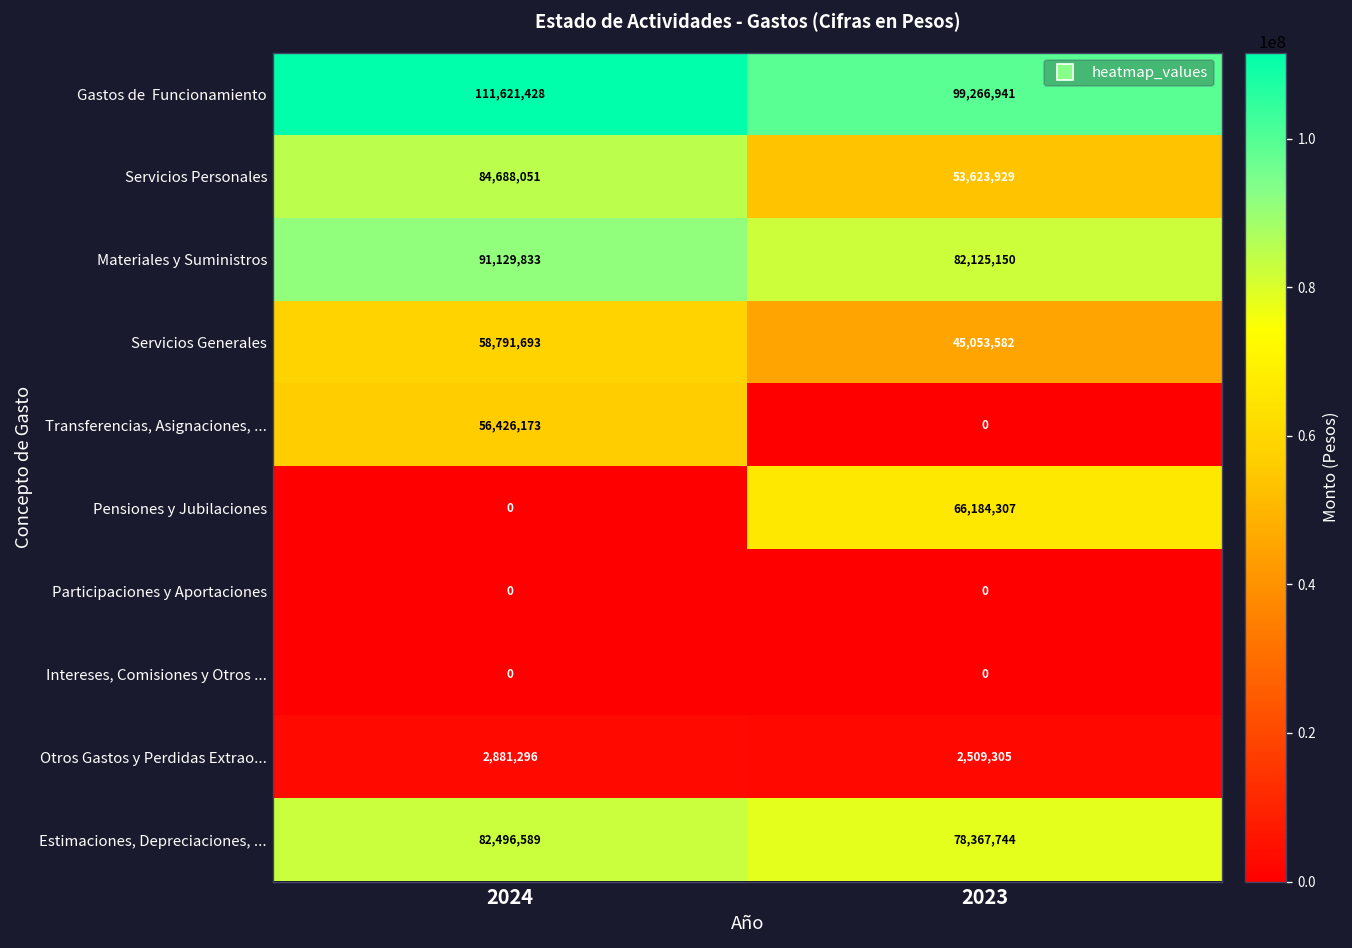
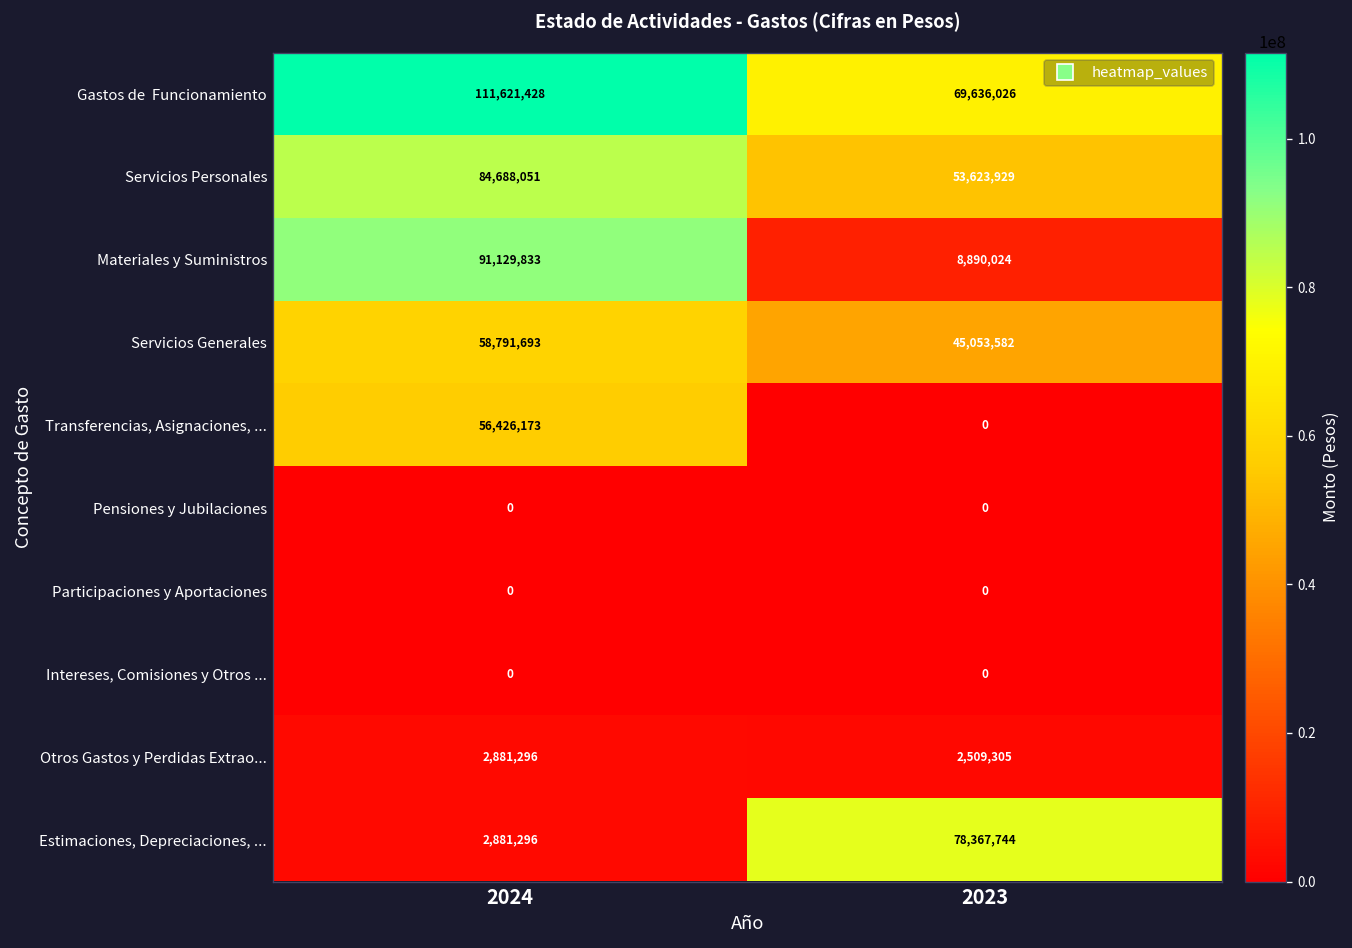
  {
    "Gastos de Funcionamiento": {
      "2024": "111,621,428",
-     "2023": "99,266,941"
+     "2023": "69,636,026"
    },
    "Servicios Personales": {
      "2024": "84,688,051",
      "2023": "53,623,929"
    },
    "Materiales y Suministros": {
      "2024": "91,129,833",
-     "2023": "82,125,150"
+     "2023": "8,890,024"
    },
    "Servicios Generales": {
      "2024": "58,791,693",
      "2023": "45,053,582"
    },
    "Transferencias, Asignaciones, ...": {
      "2024": "56,426,173",
      "2023": "0"
    },
    "Pensiones y Jubilaciones": {
      "2024": "0",
-     "2023": "66,184,307"
+     "2023": "0"
    },
    "Participaciones y Aportaciones": {
      "2024": "0",
      "2023": "0"
    },
    "Intereses, Comisiones y Otros ...": {
      "2024": "0",
      "2023": "0"
    },
    "Otros Gastos y Perdidas Extrao...": {
      "2024": "2,881,296",
      "2023": "2,509,305"
    },
    "Estimaciones, Depreciaciones, ...": {
-     "2024": "82,496,589",
+     "2024": "2,881,296",
      "2023": "78,367,744"
    }
  }
